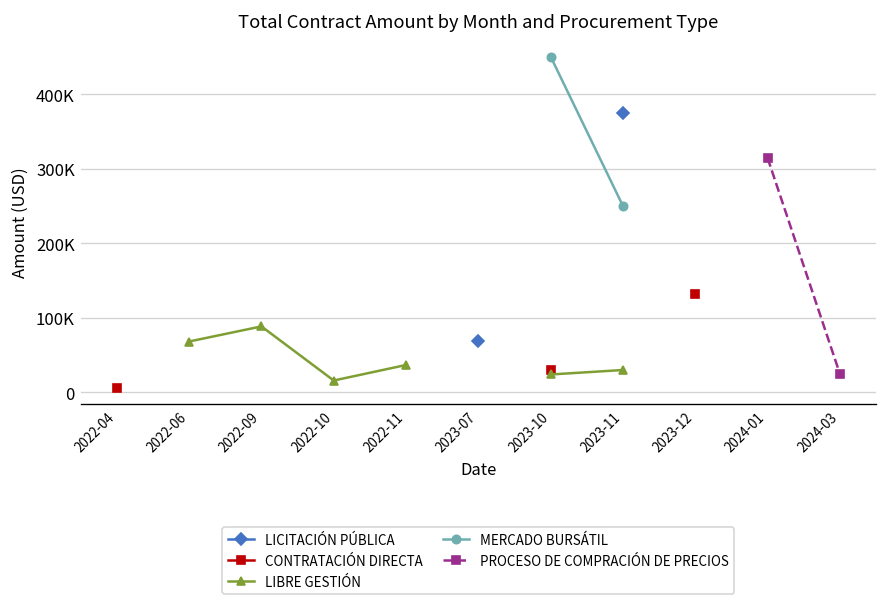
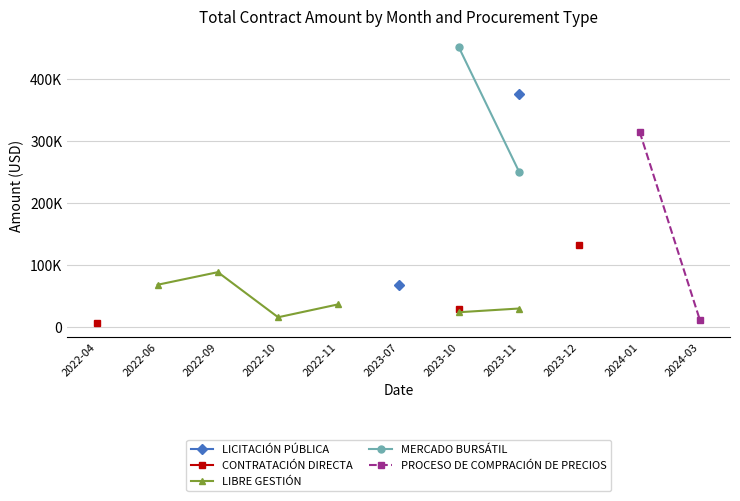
  {
    "LICITACIÓN PÚBLICA": {
      "2023-07": 70000,
      "2023-11": 370000
    },
    "CONTRATACIÓN DIRECTA": {
      "2022-04": 10000,
      "2023-10": 30000,
      "2023-12": 130000
    },
    "LIBRE GESTIÓN": {
      "2022-06": 70000,
      "2022-09": 90000,
      "2022-10": 20000,
      "2022-11": 40000,
      "2023-10": 20000,
      "2023-11": 30000
    },
    "MERCADO BURSÁTIL": {
      "2023-10": 450000,
      "2023-11": 250000
    },
    "PROCESO DE COMPRACIÓN DE PRECIOS": {
      "2024-01": 310000,
-     "2024-03": 30000
+     "2024-03": 10000
    }
  }
